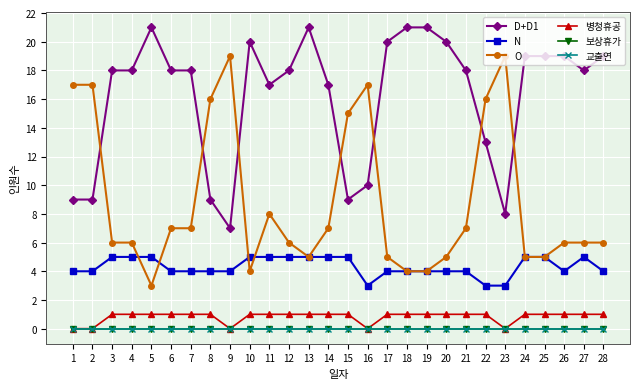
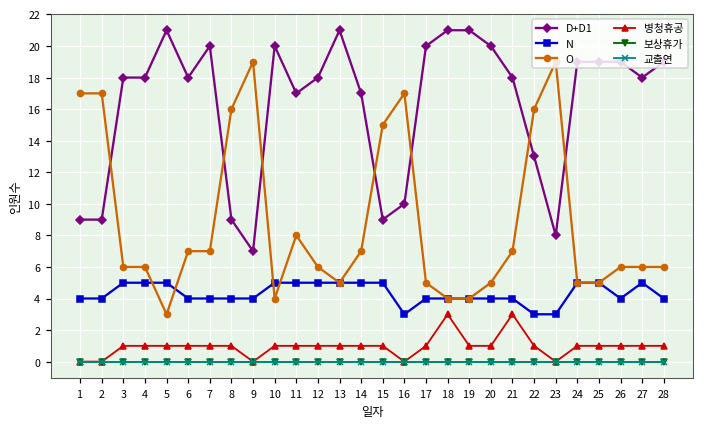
  {
    "D+D1": {
      "1": 9,
      "2": 9,
      "3": 18,
      "4": 18,
      "5": 21,
      "6": 18,
-     "7": 18,
+     "7": 20,
      "8": 9,
      "9": 7,
      "10": 20,
      "11": 17,
      "12": 18,
      "13": 21,
      "14": 17,
      "15": 9,
      "16": 10,
      "17": 20,
      "18": 21,
      "19": 21,
      "20": 20,
      "21": 18,
      "22": 13,
      "23": 8,
      "27": 18
    },
    "N": {
      "1": 4,
      "2": 4,
      "3": 5,
      "4": 5,
      "5": 5,
      "6": 4,
      "7": 4,
      "8": 4,
      "9": 4,
      "10": 5,
      "11": 5,
      "12": 5,
      "14": 5,
      "15": 5,
      "16": 3,
      "17": 4,
      "20": 4,
      "21": 4,
      "22": 3,
      "23": 3,
      "26": 4,
      "27": 5,
      "28": 4
    },
    "O": {
      "1": 17,
      "2": 17,
      "3": 6,
      "4": 6,
      "5": 3,
      "6": 7,
      "7": 7,
      "8": 16,
      "9": 19,
      "10": 4,
      "11": 8,
      "12": 6,
      "14": 7,
      "15": 15,
      "16": 17,
      "17": 5,
      "20": 5,
      "21": 7,
      "22": 16,
      "26": 6,
      "27": 6,
      "28": 6
    },
    "병청휴공": {
      "3": 1,
      "4": 1,
      "5": 1,
      "6": 1,
      "7": 1,
      "8": 1,
      "10": 1,
      "11": 1,
      "12": 1,
      "13": 1,
      "14": 1,
      "15": 1,
      "17": 1,
-     "18": 1,
+     "18": 3,
      "19": 1,
      "20": 1,
-     "21": 1,
+     "21": 3,
      "22": 1,
      "24": 1,
      "25": 1,
      "26": 1,
      "27": 1,
      "28": 1
    },
    "교출연": {
      "3": 0,
      "4": 0,
      "5": 0,
      "6": 0,
      "7": 0,
      "8": 0,
      "10": 0,
      "11": 0,
      "12": 0,
      "13": 0,
      "14": 0,
      "15": 0,
      "17": 0,
      "18": 0,
      "19": 0,
      "20": 0,
      "21": 0,
      "22": 0,
      "24": 0,
      "25": 0,
      "26": 0,
      "27": 0,
      "28": 0
    }
  }
